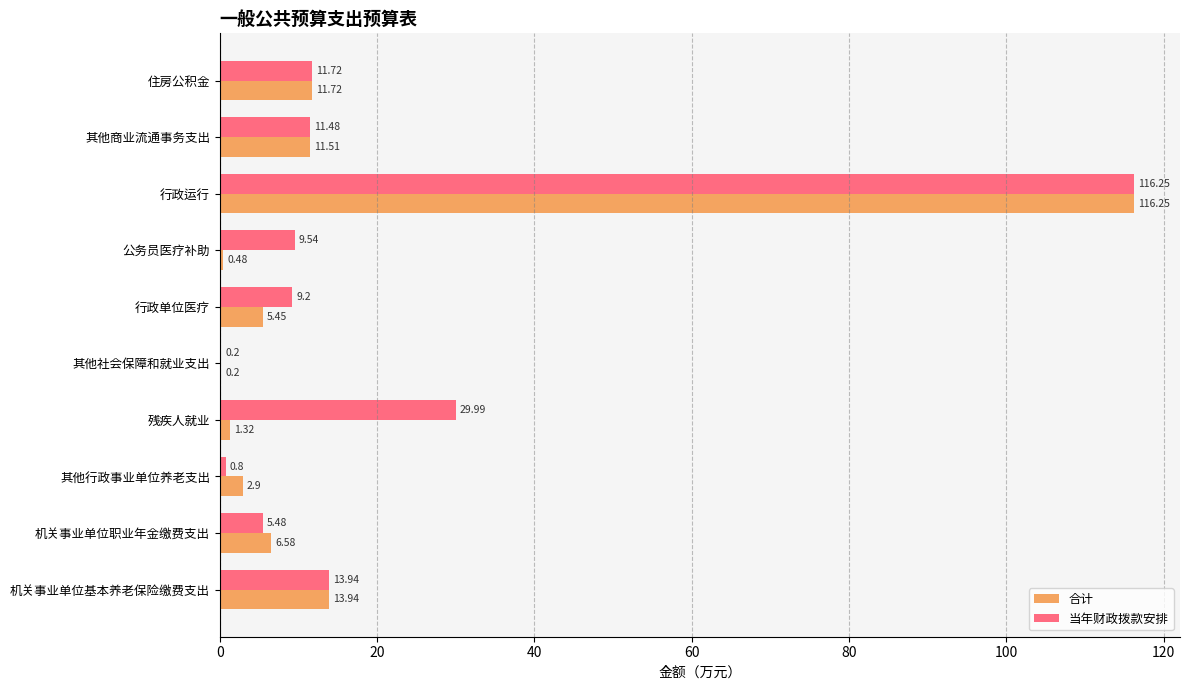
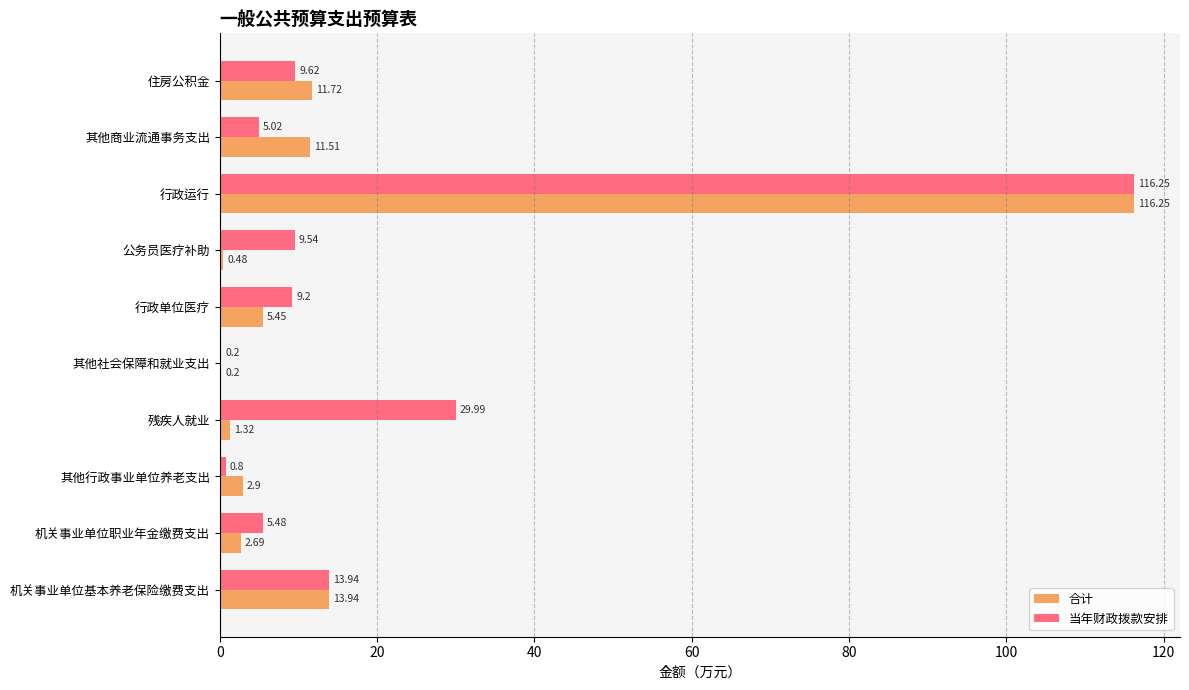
  {
    "合计": {
      "住房公积金": 11.72,
      "其他商业流通事务支出": 11.51,
      "行政运行": 116.25,
      "公务员医疗补助": 0.48,
      "行政单位医疗": 5.45,
      "其他社会保障和就业支出": 0.2,
      "残疾人就业": 1.32,
      "其他行政事业单位养老支出": 2.9,
-     "机关事业单位职业年金缴费支出": 6.58,
+     "机关事业单位职业年金缴费支出": 2.69,
      "机关事业单位基本养老保险缴费支出": 13.94
    },
    "当年财政拨款安排": {
-     "住房公积金": 11.72,
-     "其他商业流通事务支出": 11.48,
+     "住房公积金": 9.62,
+     "其他商业流通事务支出": 5.02,
      "行政运行": 116.25,
      "公务员医疗补助": 9.54,
      "行政单位医疗": 9.2,
      "其他社会保障和就业支出": 0.2,
      "残疾人就业": 29.99,
      "其他行政事业单位养老支出": 0.8,
      "机关事业单位职业年金缴费支出": 5.48,
      "机关事业单位基本养老保险缴费支出": 13.94
    }
  }
